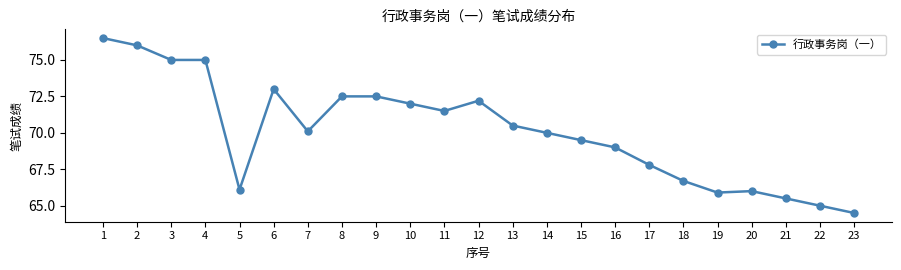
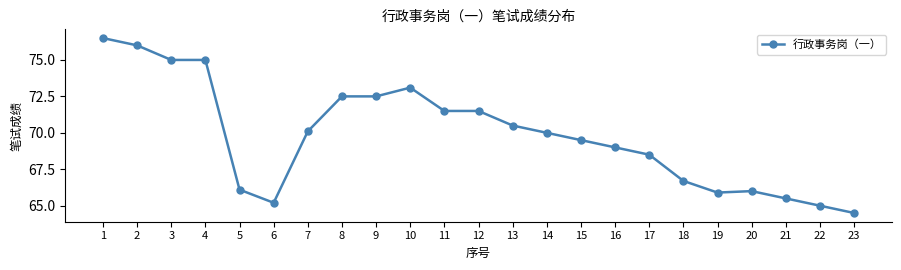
  {
    "1": 76.5,
    "2": 76.0,
    "3": 75.0,
    "4": 75.0,
    "5": 66.1,
-   "6": 73.0,
+   "6": 65.2,
    "7": 70.1,
    "8": 72.5,
    "9": 72.5,
-   "10": 72.0,
+   "10": 73.1,
    "11": 71.5,
-   "12": 72.2,
+   "12": 71.5,
    "13": 70.5,
    "14": 70.0,
    "15": 69.5,
    "16": 69.0,
-   "17": 67.8,
+   "17": 68.5,
    "18": 66.7,
    "19": 65.9,
    "20": 66.0,
    "21": 65.5,
    "22": 65.0,
    "23": 64.5
  }
